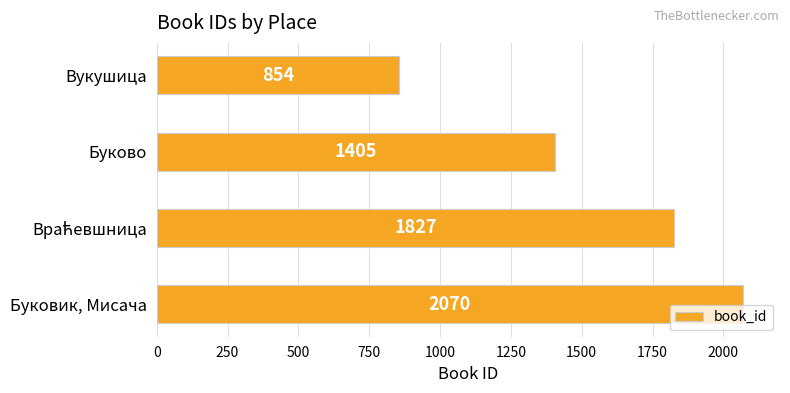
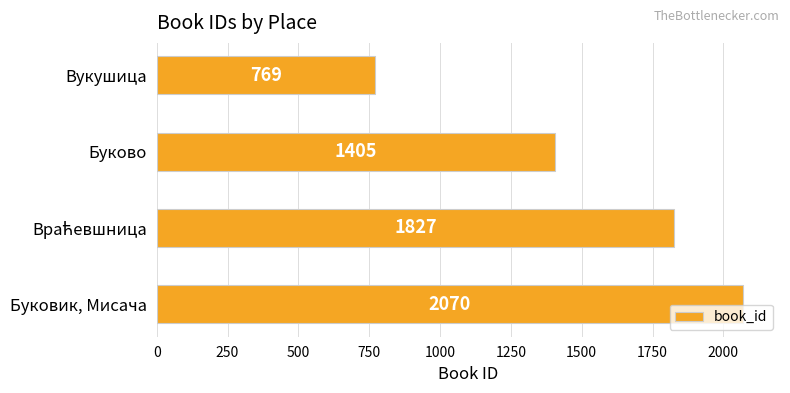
  {
-   "Вукушица": 854,
+   "Вукушица": 769,
    "Буково": 1405,
    "Враћевшница": 1827,
    "Буковик, Мисача": 2070
  }
